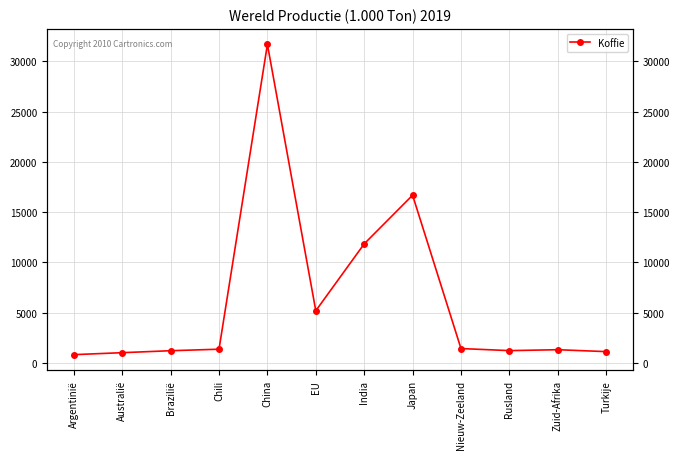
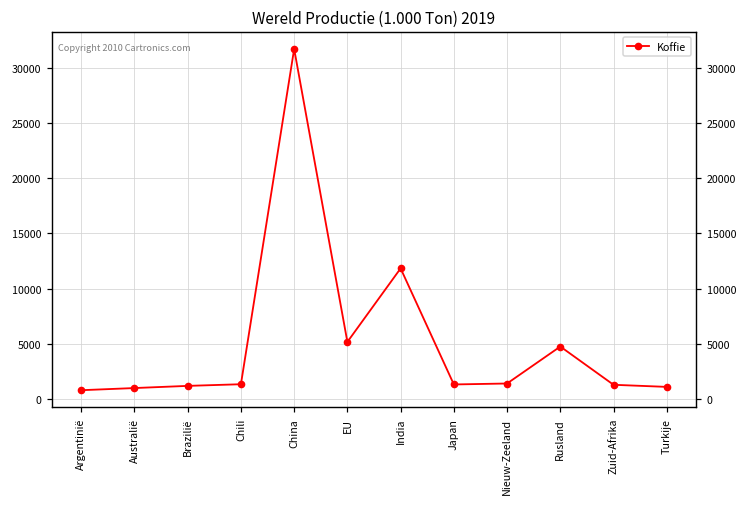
  {
    "Argentinië": 800,
    "Australië": 1000,
    "Brazilië": 1200,
    "Chili": 1400,
    "China": 31700,
    "EU": 5200,
    "India": 11800,
-   "Japan": 16700,
+   "Japan": 1400,
    "Nieuw-Zeeland": 1400,
-   "Rusland": 1200,
+   "Rusland": 4800,
    "Zuid-Afrika": 1300,
    "Turkije": 1100
  }
